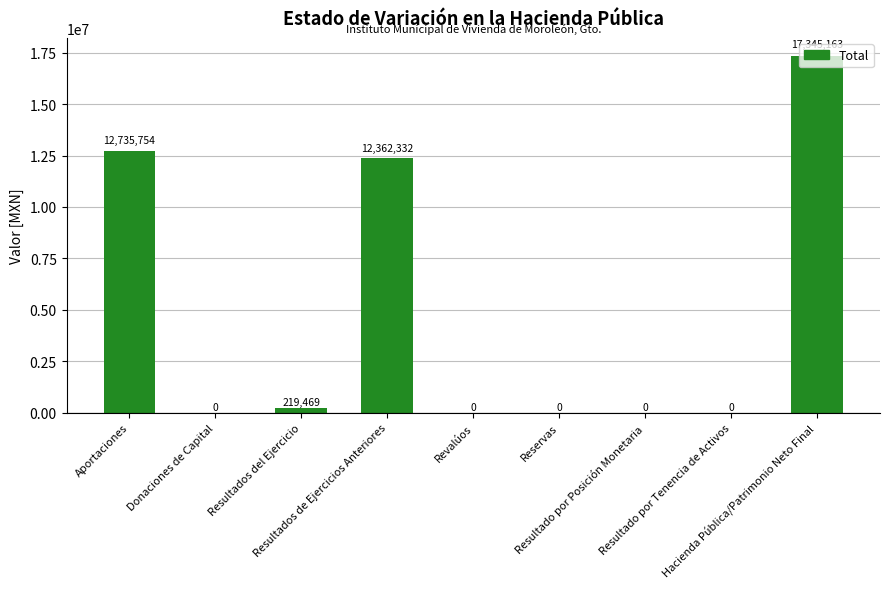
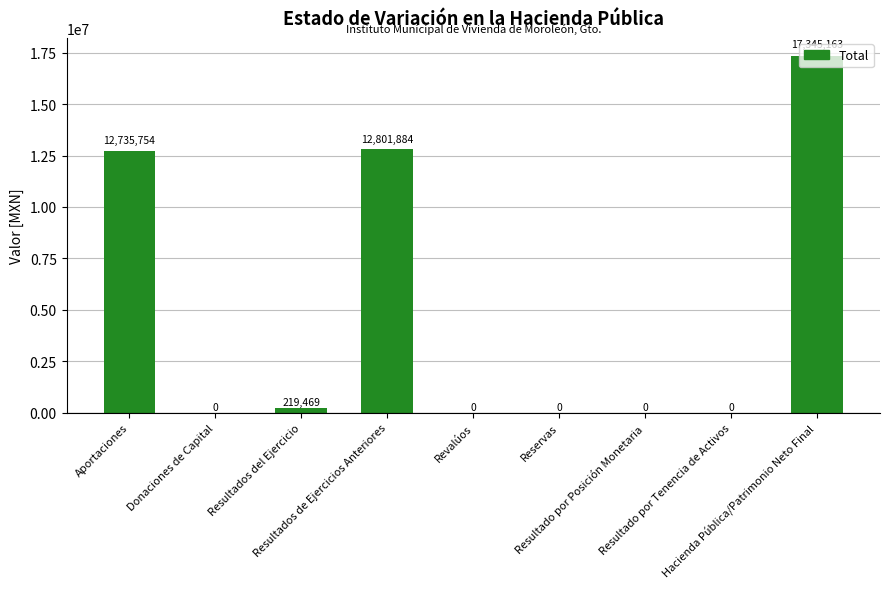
  {
    "Aportaciones": "12,735,754",
    "Donaciones de Capital": "0",
    "Resultados del Ejercicio": "219,469",
-   "Resultados de Ejercicios Anteriores": "12,362,332",
+   "Resultados de Ejercicios Anteriores": "12,801,884",
    "Revalúos": "0",
    "Reservas": "0",
    "Resultado por Posición Monetaria": "0",
    "Resultado por Tenencia de Activos": "0"
  }
